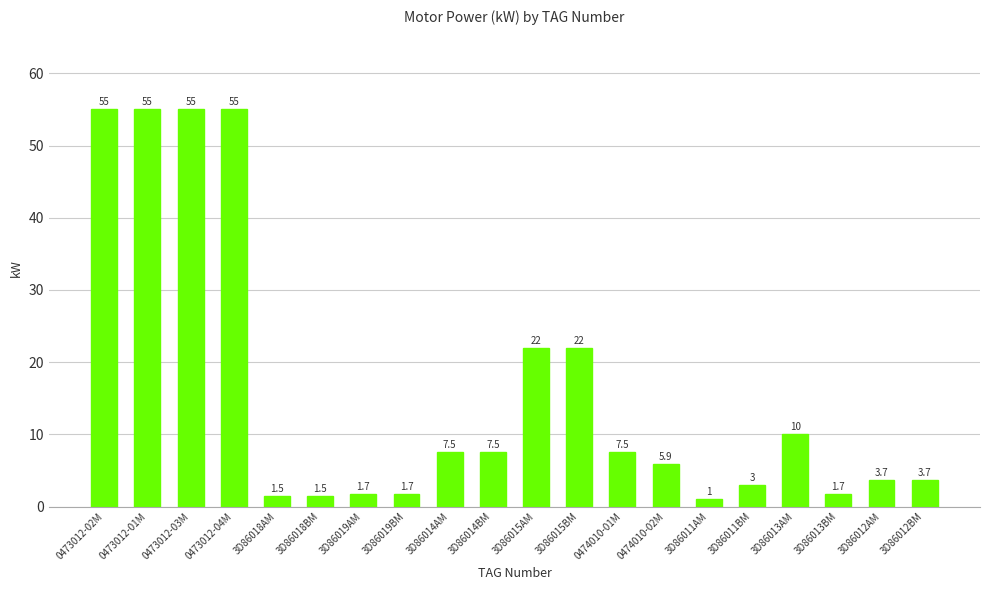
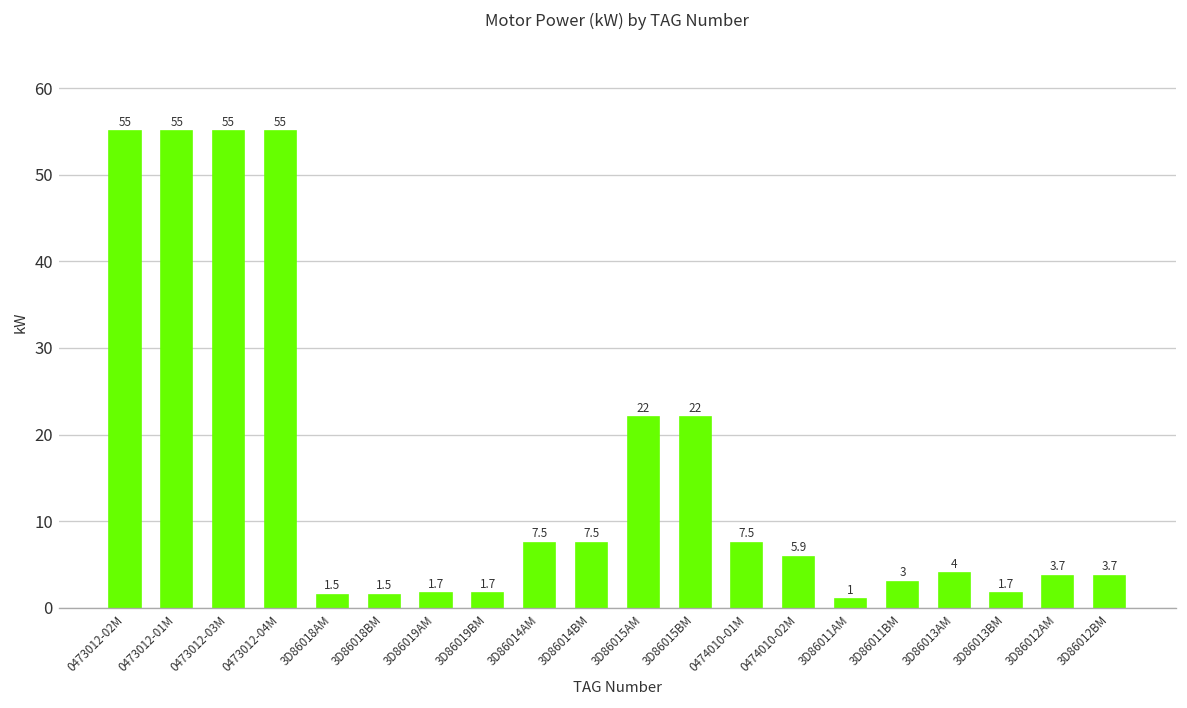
  {
    "0473012-02M": 55,
    "0473012-01M": 55,
    "0473012-03M": 55,
    "0473012-04M": 55,
    "3D86018AM": 1.5,
    "3D86018BM": 1.5,
    "3D86019AM": 1.7,
    "3D86019BM": 1.7,
    "3D86014AM": 7.5,
    "3D86014BM": 7.5,
    "3D86015AM": 22,
    "3D86015BM": 22,
    "0474010-01M": 7.5,
    "0474010-02M": 5.9,
    "3D86011AM": 1,
    "3D86011BM": 3,
-   "3D86013AM": 10,
+   "3D86013AM": 4,
    "3D86013BM": 1.7,
    "3D86012AM": 3.7,
    "3D86012BM": 3.7
  }
